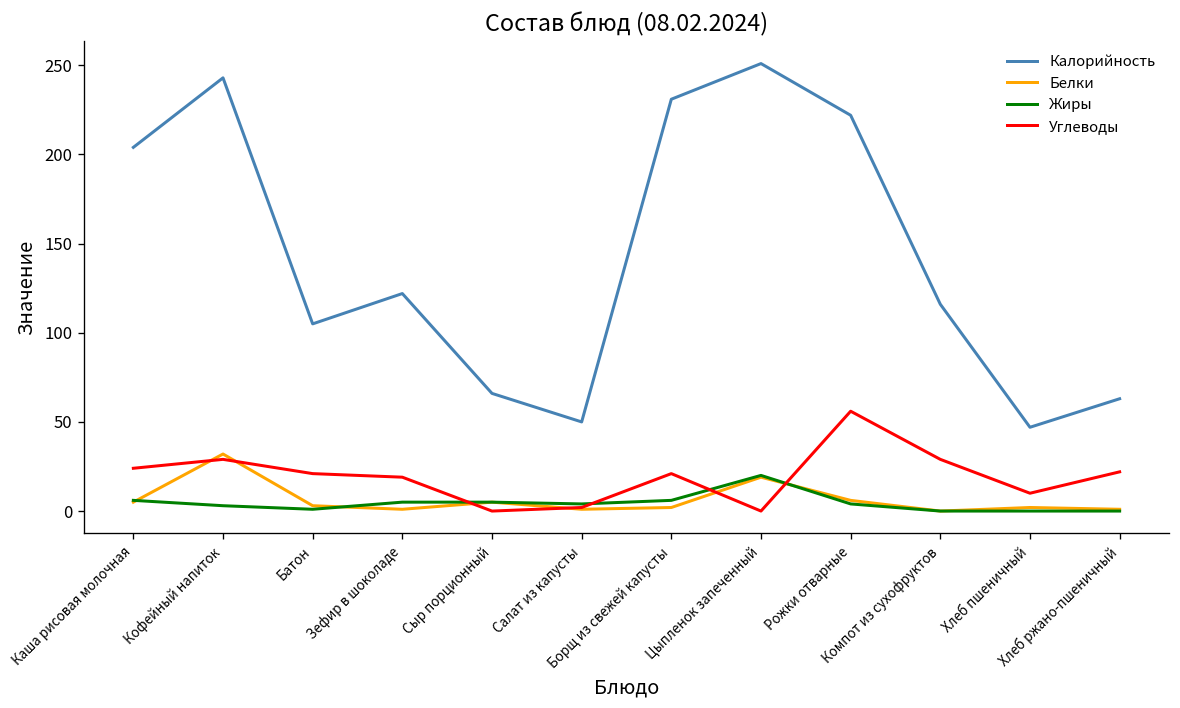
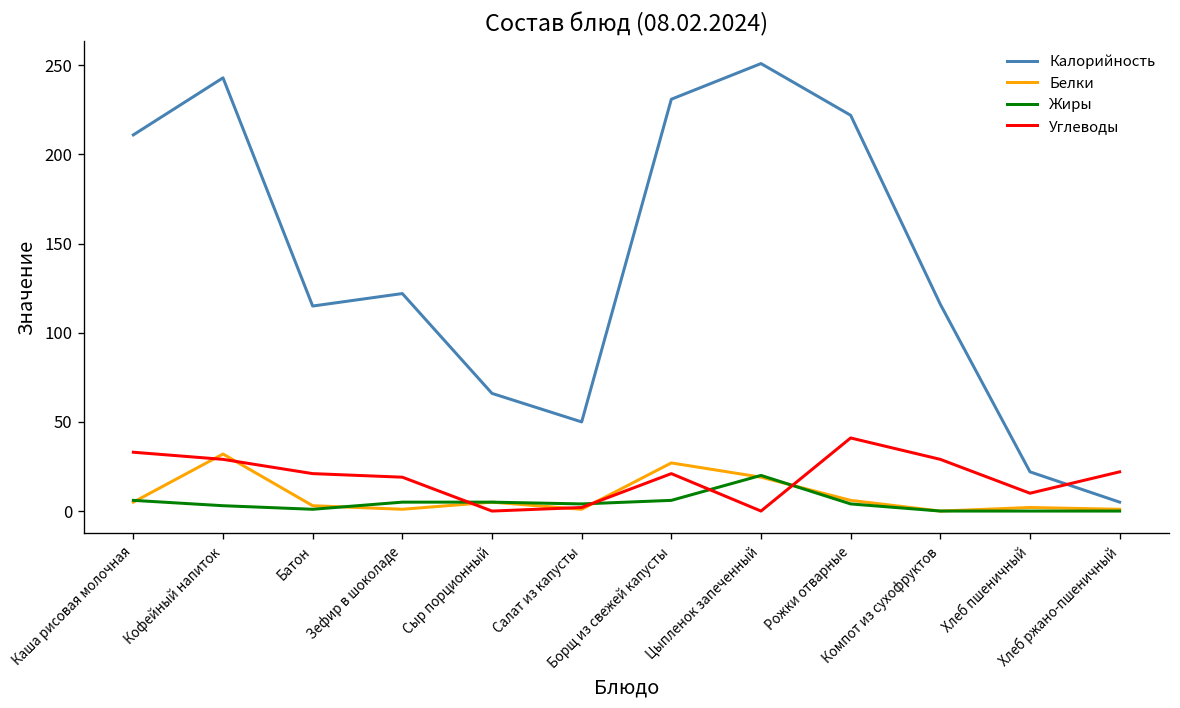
  {
    "Калорийность": {
-     "Каша рисовая молочная": 204,
+     "Каша рисовая молочная": 211,
      "Кофейный напиток": 243,
-     "Батон": 105,
+     "Батон": 115,
      "Зефир в шоколаде": 122,
      "Сыр порционный": 66,
      "Салат из капусты": 50,
      "Борщ из свежей капусты": 231,
      "Цыпленок запеченный": 251,
      "Рожки отварные": 222,
      "Компот из сухофруктов": 116,
-     "Хлеб пшеничный": 47,
-     "Хлеб ржано-пшеничный": 63
+     "Хлеб пшеничный": 22,
+     "Хлеб ржано-пшеничный": 5
    },
    "Белки": {
      "Кофейный напиток": 32,
      "Батон": 3,
      "Зефир в шоколаде": 1,
-     "Борщ из свежей капусты": 2,
+     "Борщ из свежей капусты": 27,
      "Рожки отварные": 6,
      "Хлеб пшеничный": 2
    },
    "Жиры": {
      "Кофейный напиток": 3,
      "Батон": 1,
      "Зефир в шоколаде": 5,
      "Салат из капусты": 4,
      "Борщ из свежей капусты": 6,
      "Рожки отварные": 4,
      "Хлеб пшеничный": 0
    },
    "Углеводы": {
-     "Каша рисовая молочная": 24,
+     "Каша рисовая молочная": 33,
      "Кофейный напиток": 29,
      "Батон": 21,
      "Зефир в шоколаде": 19,
      "Сыр порционный": 0,
      "Борщ из свежей капусты": 21,
      "Цыпленок запеченный": 0,
-     "Рожки отварные": 56,
+     "Рожки отварные": 41,
      "Компот из сухофруктов": 29,
      "Хлеб пшеничный": 10,
      "Хлеб ржано-пшеничный": 22
    }
  }
